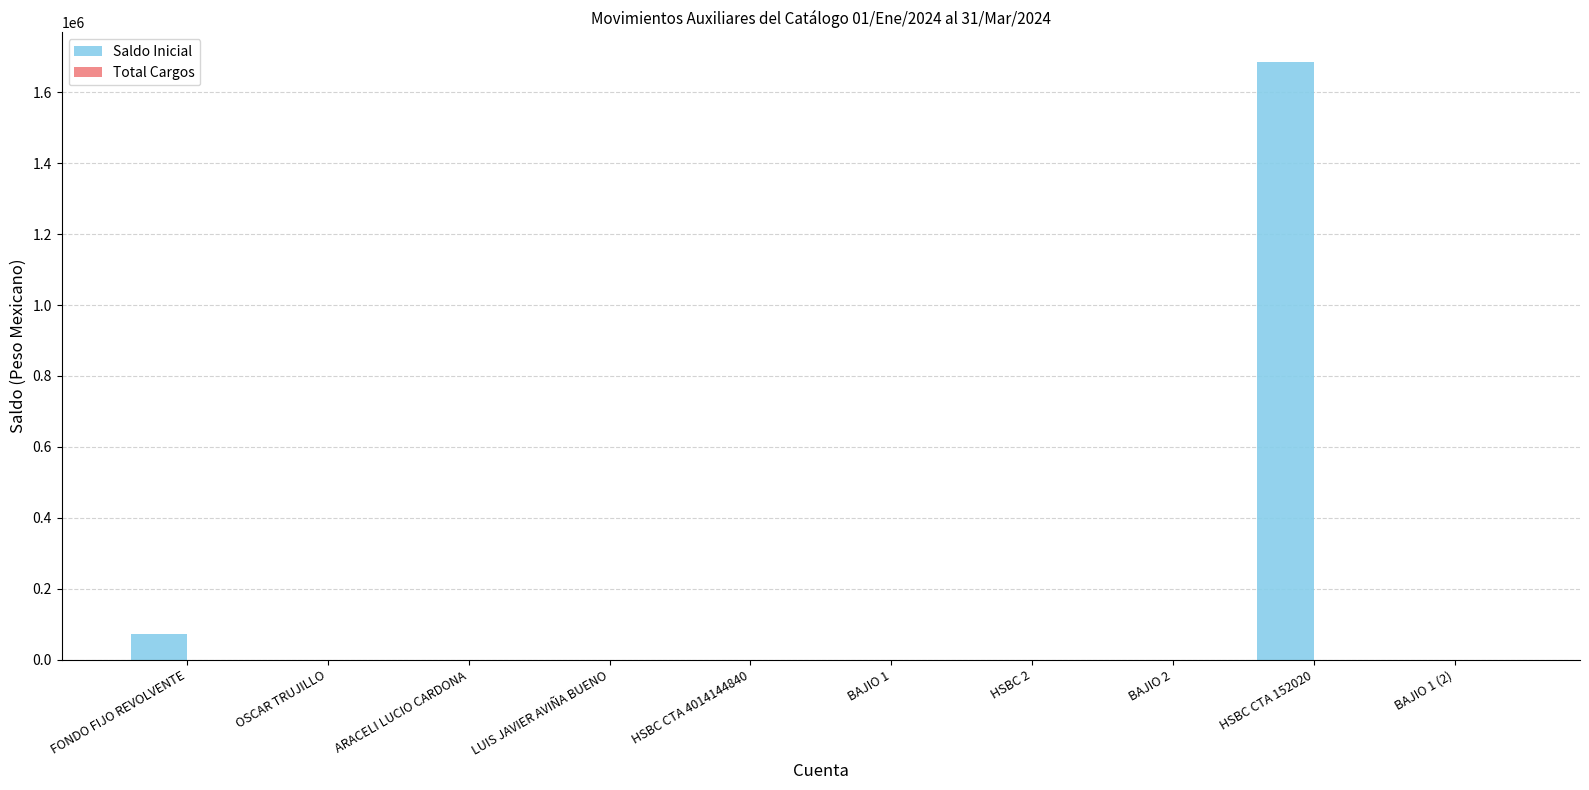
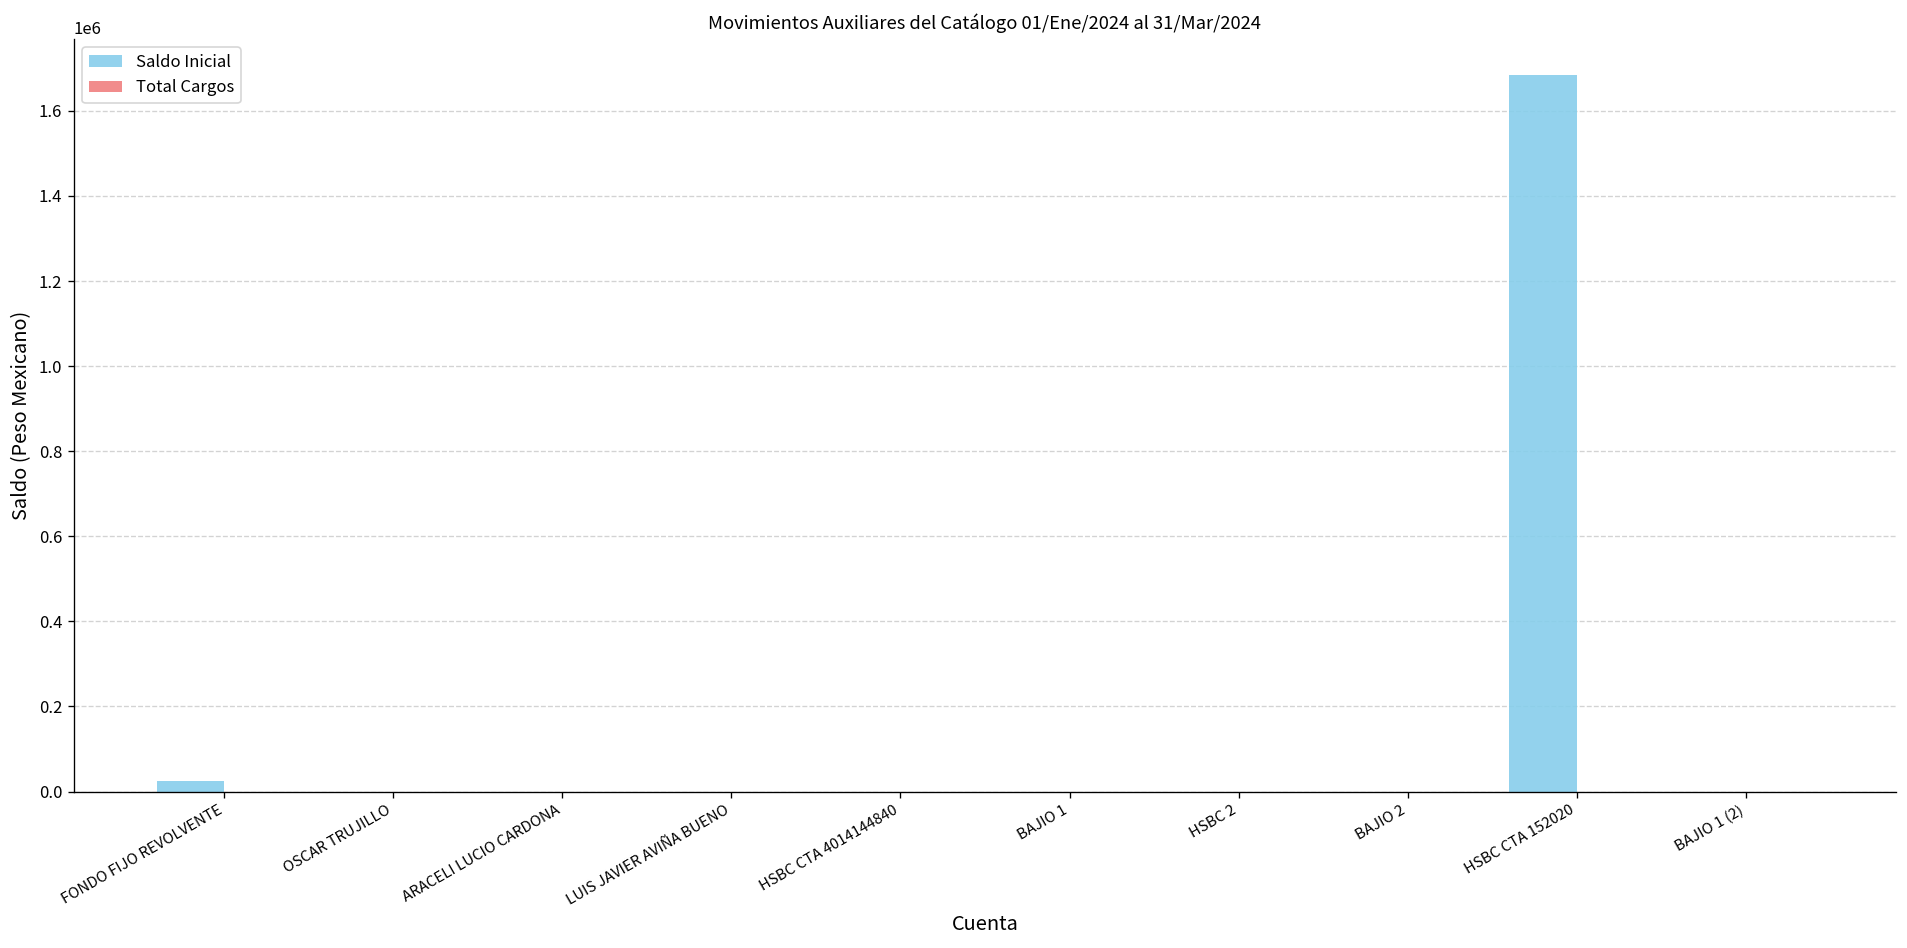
  {
    "Saldo Inicial": {
-     "FONDO FIJO REVOLVENTE": 70000,
+     "FONDO FIJO REVOLVENTE": 30000,
      "OSCAR TRUJILLO": 0,
      "ARACELI LUCIO CARDONA": 0,
      "LUIS JAVIER AVIÑA BUENO": 0,
      "HSBC CTA 4014144840": 0,
      "BAJIO 1": 0,
      "HSBC 2": 0,
      "BAJIO 2": 0,
      "HSBC CTA 152020": 1680000,
      "BAJIO 1 (2)": 0
    },
    "Total Cargos": {
      "FONDO FIJO REVOLVENTE": 0,
      "OSCAR TRUJILLO": 0,
      "ARACELI LUCIO CARDONA": 0,
      "LUIS JAVIER AVIÑA BUENO": 0,
      "HSBC CTA 4014144840": 0,
      "BAJIO 1": 0,
      "HSBC 2": 0,
      "BAJIO 2": 0,
      "HSBC CTA 152020": 0,
      "BAJIO 1 (2)": 0
    }
  }
